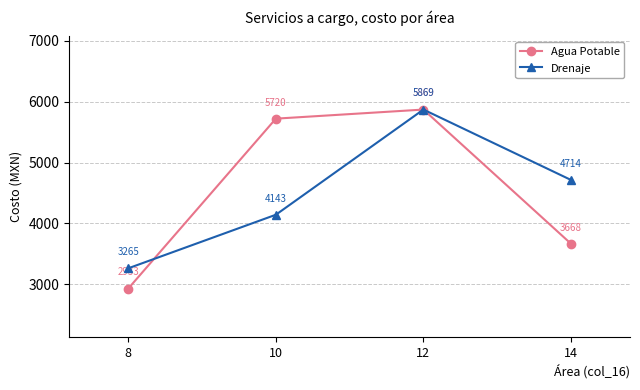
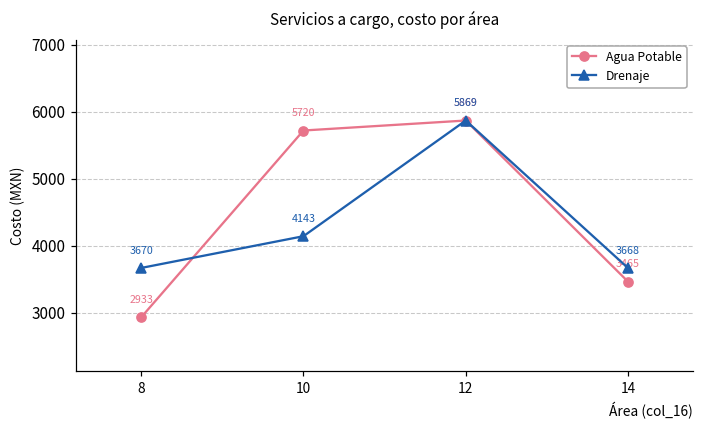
  {
    "Agua Potable": {
      "10": 5720,
-     "14": 3668
+     "14": 3465
    },
    "Drenaje": {
-     "8": 3265,
+     "8": 3670,
      "10": 4143,
-     "14": 4714
+     "14": 3668
    }
  }
